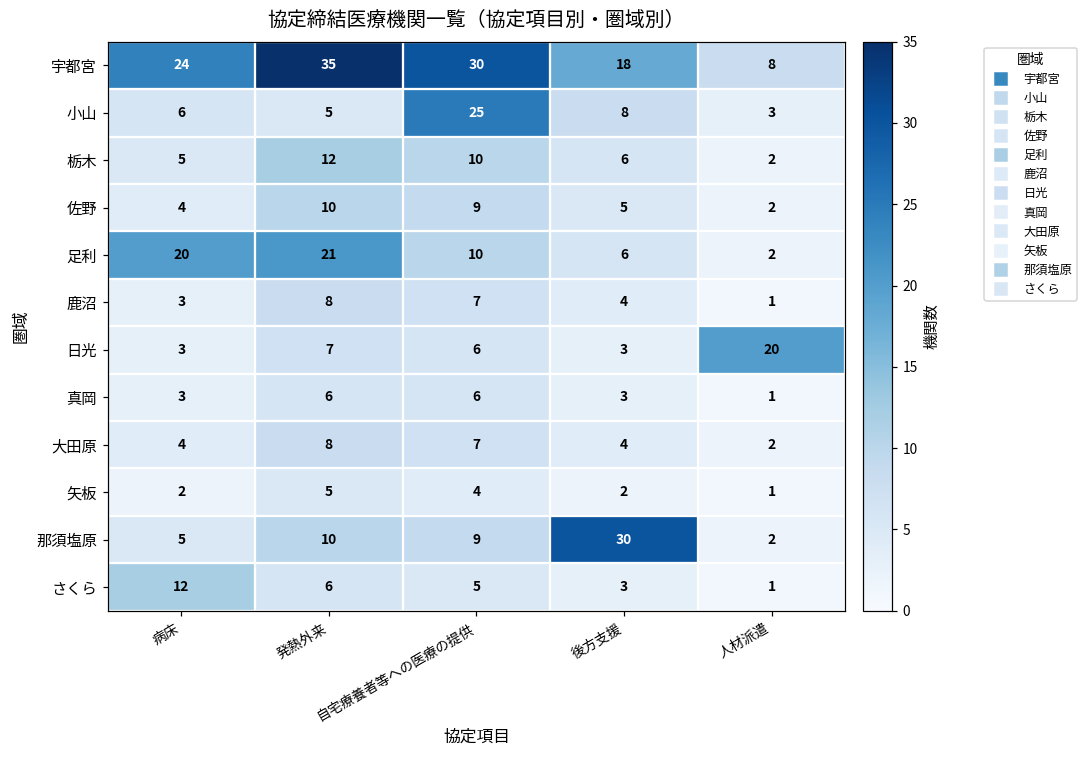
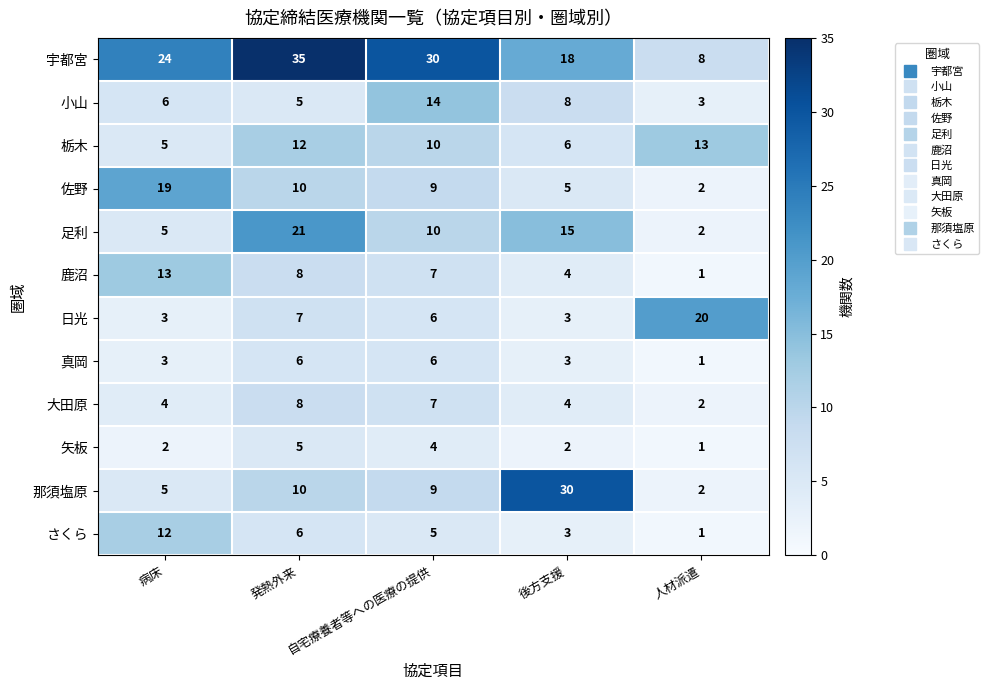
  {
    "宇都宮": {
      "病床": 24,
      "発熱外来": 35,
      "自宅療養者等への医療の提供": 30,
      "後方支援": 18,
      "人材派遣": 8
    },
    "小山": {
      "病床": 6,
      "発熱外来": 5,
-     "自宅療養者等への医療の提供": 25,
+     "自宅療養者等への医療の提供": 14,
      "後方支援": 8,
      "人材派遣": 3
    },
    "栃木": {
      "病床": 5,
      "発熱外来": 12,
      "自宅療養者等への医療の提供": 10,
      "後方支援": 6,
-     "人材派遣": 2
+     "人材派遣": 13
    },
    "佐野": {
-     "病床": 4,
+     "病床": 19,
      "発熱外来": 10,
      "自宅療養者等への医療の提供": 9,
      "後方支援": 5,
      "人材派遣": 2
    },
    "足利": {
-     "病床": 20,
+     "病床": 5,
      "発熱外来": 21,
      "自宅療養者等への医療の提供": 10,
-     "後方支援": 6,
+     "後方支援": 15,
      "人材派遣": 2
    },
    "鹿沼": {
-     "病床": 3,
+     "病床": 13,
      "発熱外来": 8,
      "自宅療養者等への医療の提供": 7,
      "後方支援": 4,
      "人材派遣": 1
    },
    "日光": {
      "病床": 3,
      "発熱外来": 7,
      "自宅療養者等への医療の提供": 6,
      "後方支援": 3,
      "人材派遣": 20
    },
    "真岡": {
      "病床": 3,
      "発熱外来": 6,
      "自宅療養者等への医療の提供": 6,
      "後方支援": 3,
      "人材派遣": 1
    },
    "大田原": {
      "病床": 4,
      "発熱外来": 8,
      "自宅療養者等への医療の提供": 7,
      "後方支援": 4,
      "人材派遣": 2
    },
    "矢板": {
      "病床": 2,
      "発熱外来": 5,
      "自宅療養者等への医療の提供": 4,
      "後方支援": 2,
      "人材派遣": 1
    },
    "那須塩原": {
      "病床": 5,
      "発熱外来": 10,
      "自宅療養者等への医療の提供": 9,
      "後方支援": 30,
      "人材派遣": 2
    },
    "さくら": {
      "病床": 12,
      "発熱外来": 6,
      "自宅療養者等への医療の提供": 5,
      "後方支援": 3,
      "人材派遣": 1
    }
  }
